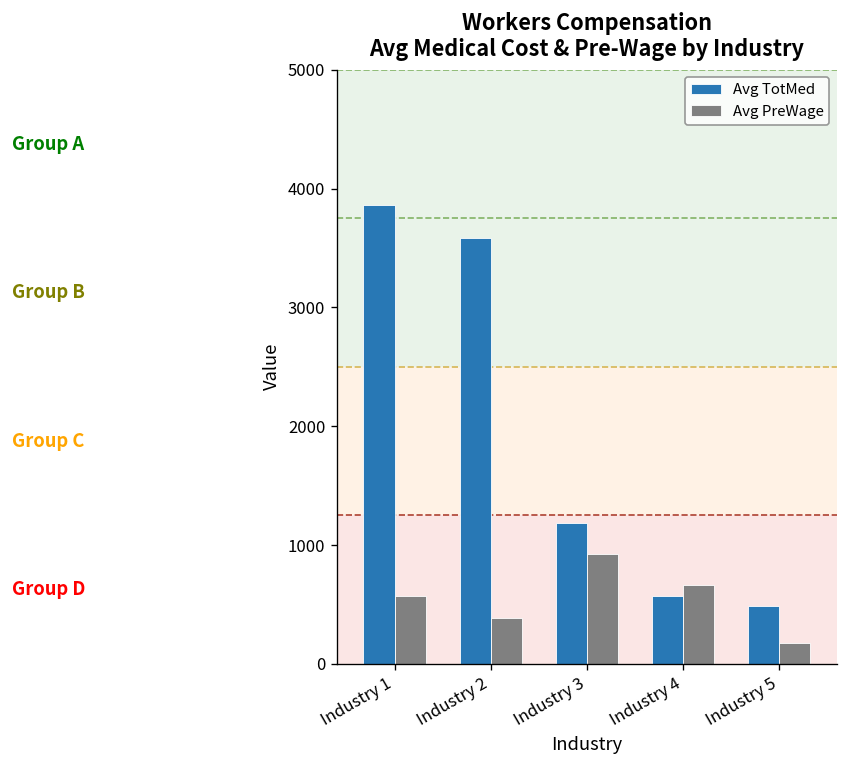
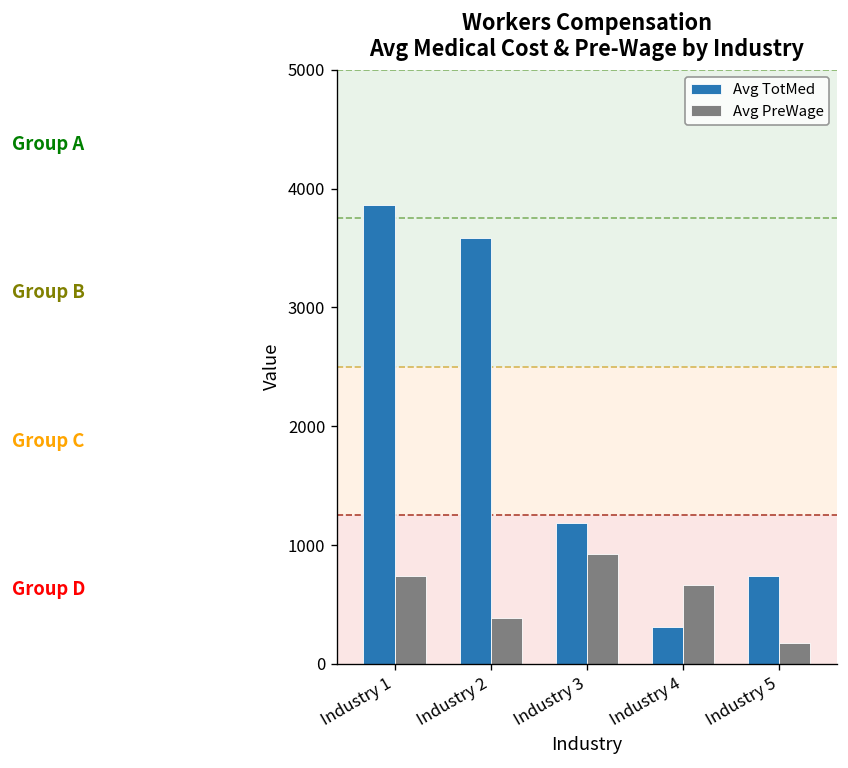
  {
    "Avg TotMed": {
      "Industry 1": 3900,
      "Industry 2": 3600,
      "Industry 3": 1200,
-     "Industry 4": 600,
-     "Industry 5": 500
+     "Industry 4": 300,
+     "Industry 5": 700
    },
    "Avg PreWage": {
-     "Industry 1": 600,
+     "Industry 1": 700,
      "Industry 2": 400,
      "Industry 3": 900,
      "Industry 4": 700,
      "Industry 5": 200
    }
  }
